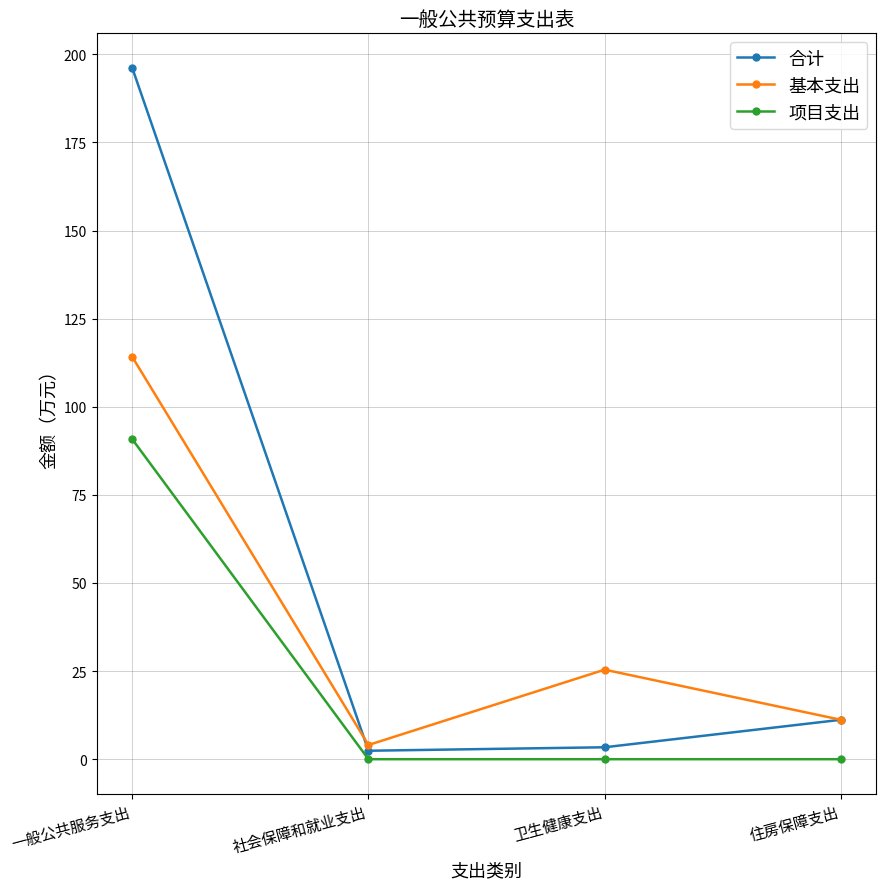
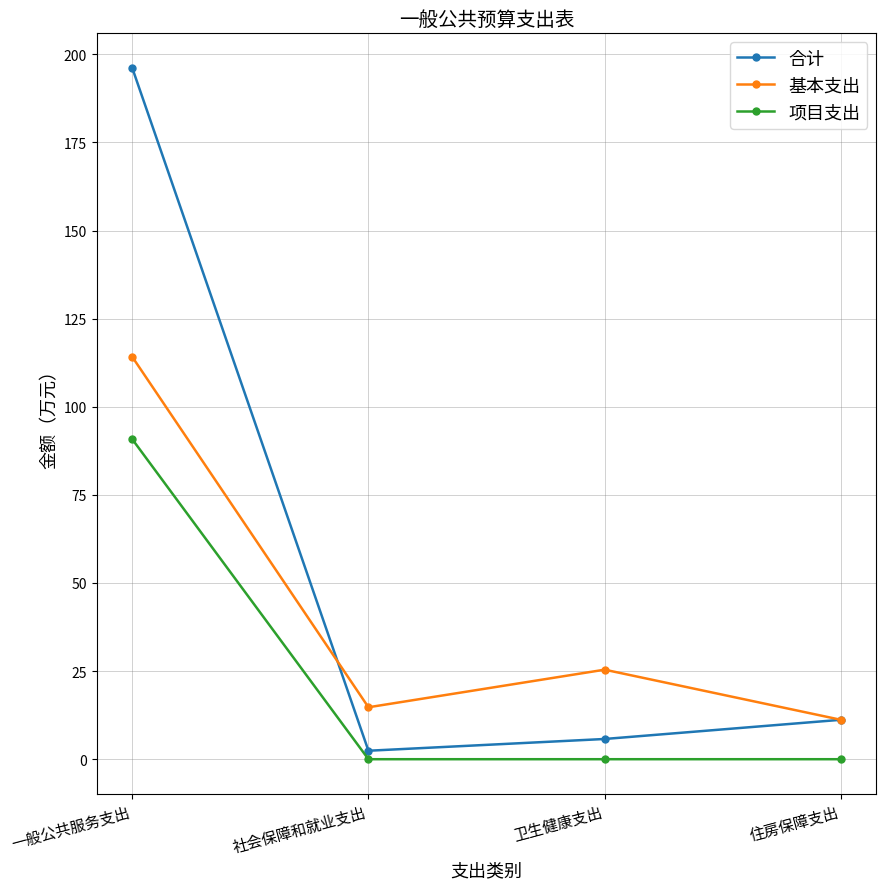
  {
    "合计": {
      "一般公共服务支出": 196,
      "社会保障和就业支出": 2,
-     "卫生健康支出": 3
+     "卫生健康支出": 6
    },
    "基本支出": {
      "一般公共服务支出": 114,
-     "社会保障和就业支出": 4,
+     "社会保障和就业支出": 15,
      "卫生健康支出": 25
    },
    "项目支出": {
      "一般公共服务支出": 91,
      "社会保障和就业支出": 0,
      "卫生健康支出": 0,
      "住房保障支出": 0
    }
  }
